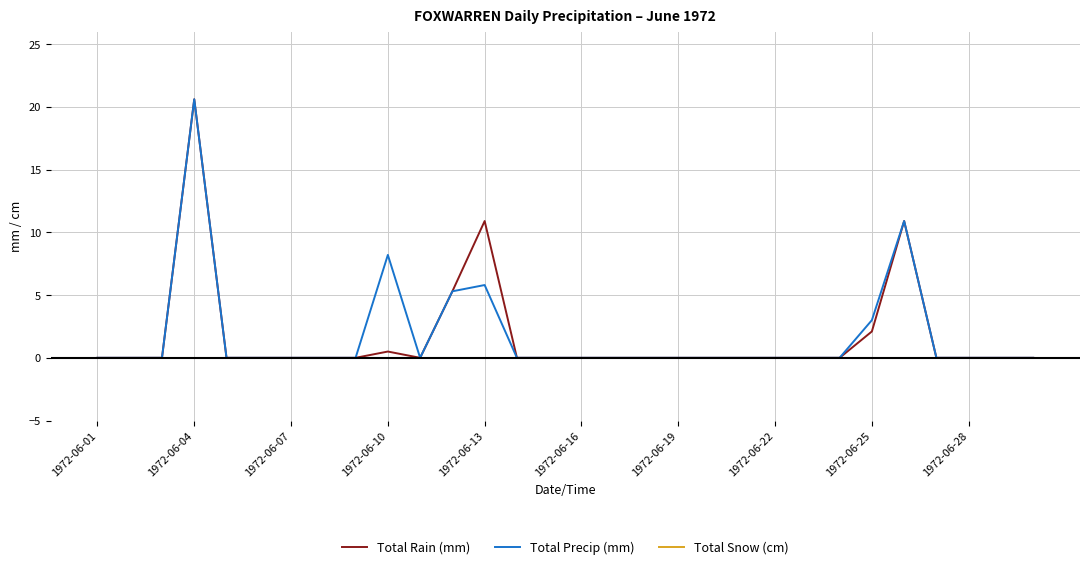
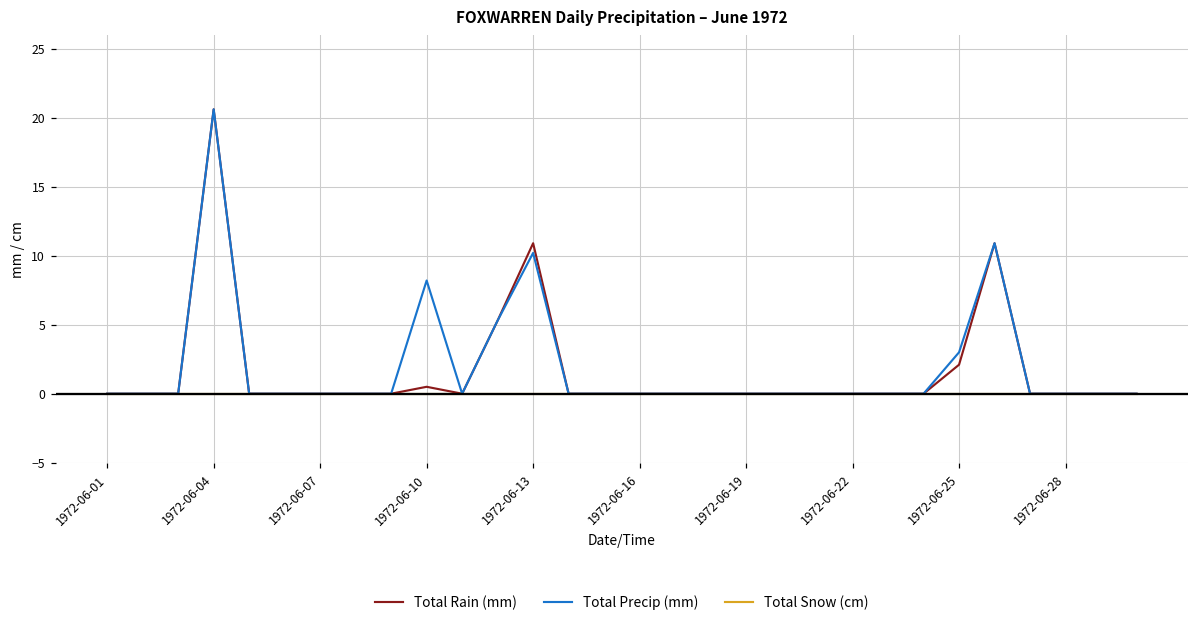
  {
    "Total Rain (mm)": {
      "1972-06-10": 0.5,
      "1972-06-13": 10.9,
      "1972-06-25": 2.1
    },
    "Total Precip (mm)": {
      "1972-06-10": 8.2,
-     "1972-06-13": 5.8,
+     "1972-06-13": 10.2,
      "1972-06-25": 3.0
    },
    "Total Snow (cm)": {
      "1972-06-04": 0.0,
      "1972-06-10": 0.0,
      "1972-06-13": 0.0,
      "1972-06-25": 0.0
    }
  }
